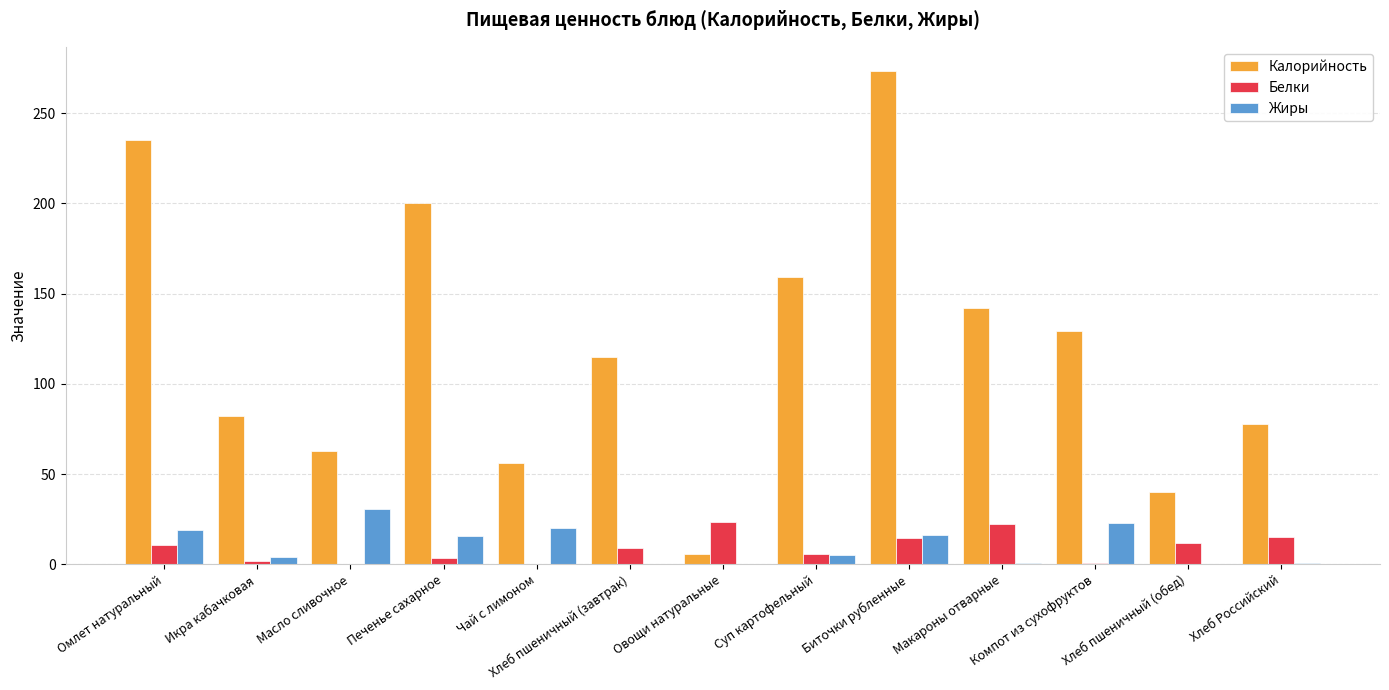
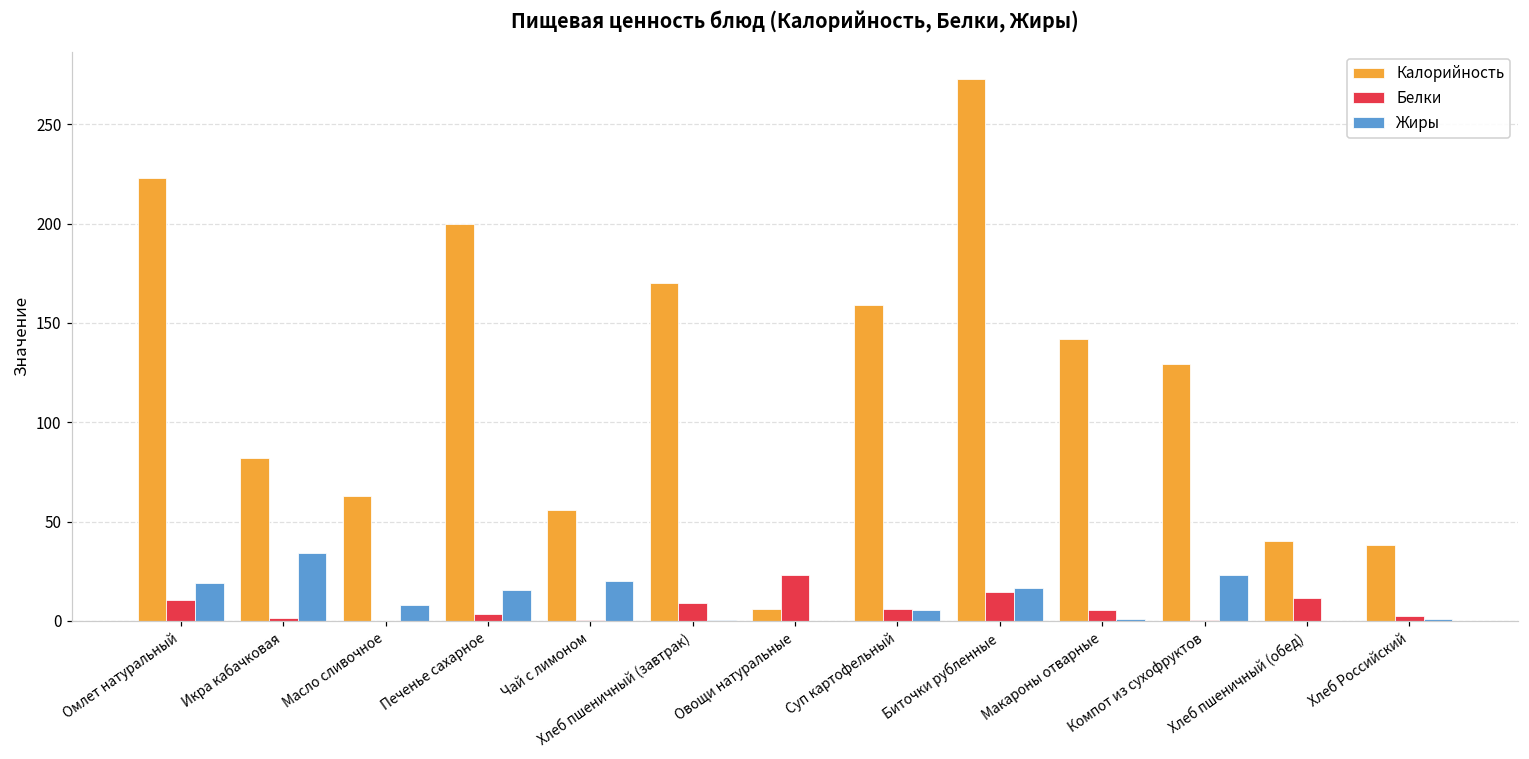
  {
    "Калорийность": {
-     "Омлет натуральный": 235,
+     "Омлет натуральный": 223,
      "Икра кабачковая": 82,
      "Масло сливочное": 63,
      "Печенье сахарное": 200,
      "Чай с лимоном": 56,
-     "Хлеб пшеничный (завтрак)": 115,
+     "Хлеб пшеничный (завтрак)": 170,
      "Овощи натуральные": 6,
      "Суп картофельный": 159,
      "Биточки рубленные": 273,
      "Макароны отварные": 142,
      "Компот из сухофруктов": 129,
      "Хлеб пшеничный (обед)": 40,
-     "Хлеб Российский": 78
+     "Хлеб Российский": 38
    },
    "Белки": {
      "Омлет натуральный": 11,
      "Икра кабачковая": 2,
      "Печенье сахарное": 4,
      "Хлеб пшеничный (завтрак)": 9,
      "Овощи натуральные": 23,
      "Суп картофельный": 6,
      "Биточки рубленные": 15,
-     "Макароны отварные": 23,
+     "Макароны отварные": 5,
      "Хлеб пшеничный (обед)": 12,
-     "Хлеб Российский": 15
+     "Хлеб Российский": 3
    },
    "Жиры": {
      "Омлет натуральный": 19,
-     "Икра кабачковая": 4,
-     "Масло сливочное": 31,
+     "Икра кабачковая": 34,
+     "Масло сливочное": 8,
      "Печенье сахарное": 16,
      "Чай с лимоном": 20,
      "Овощи натуральные": 0,
      "Суп картофельный": 5,
      "Биточки рубленные": 16,
      "Компот из сухофруктов": 23
    }
  }
